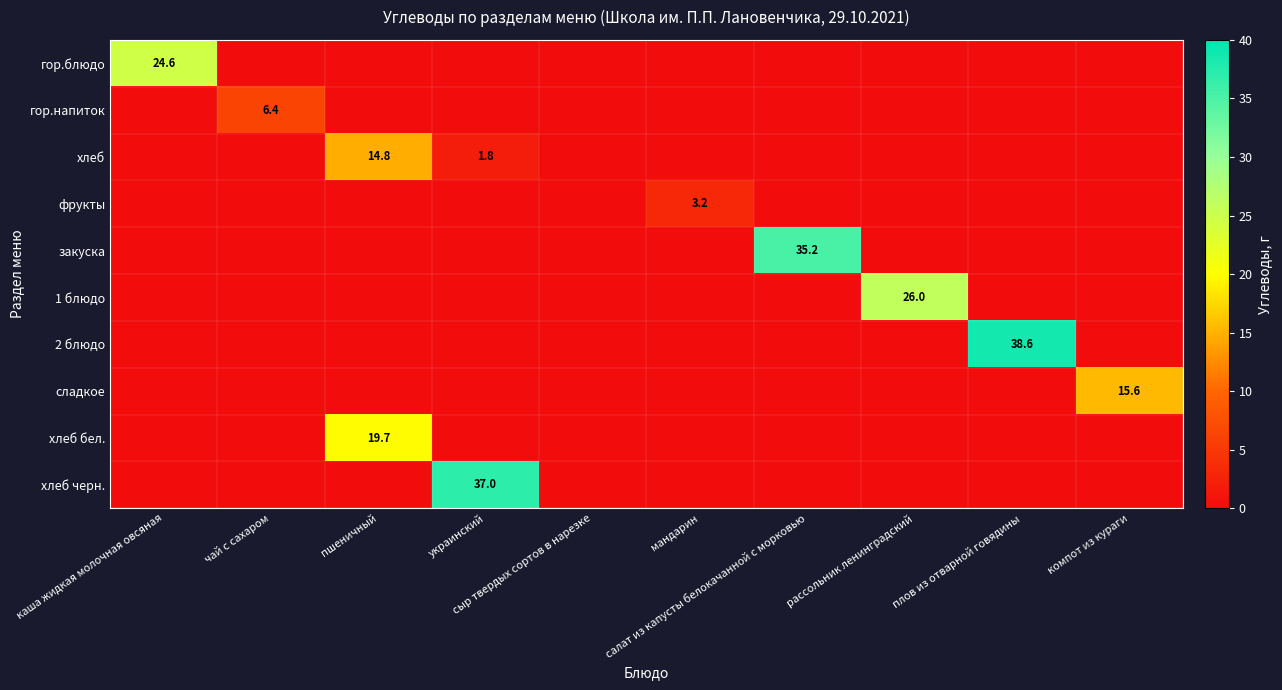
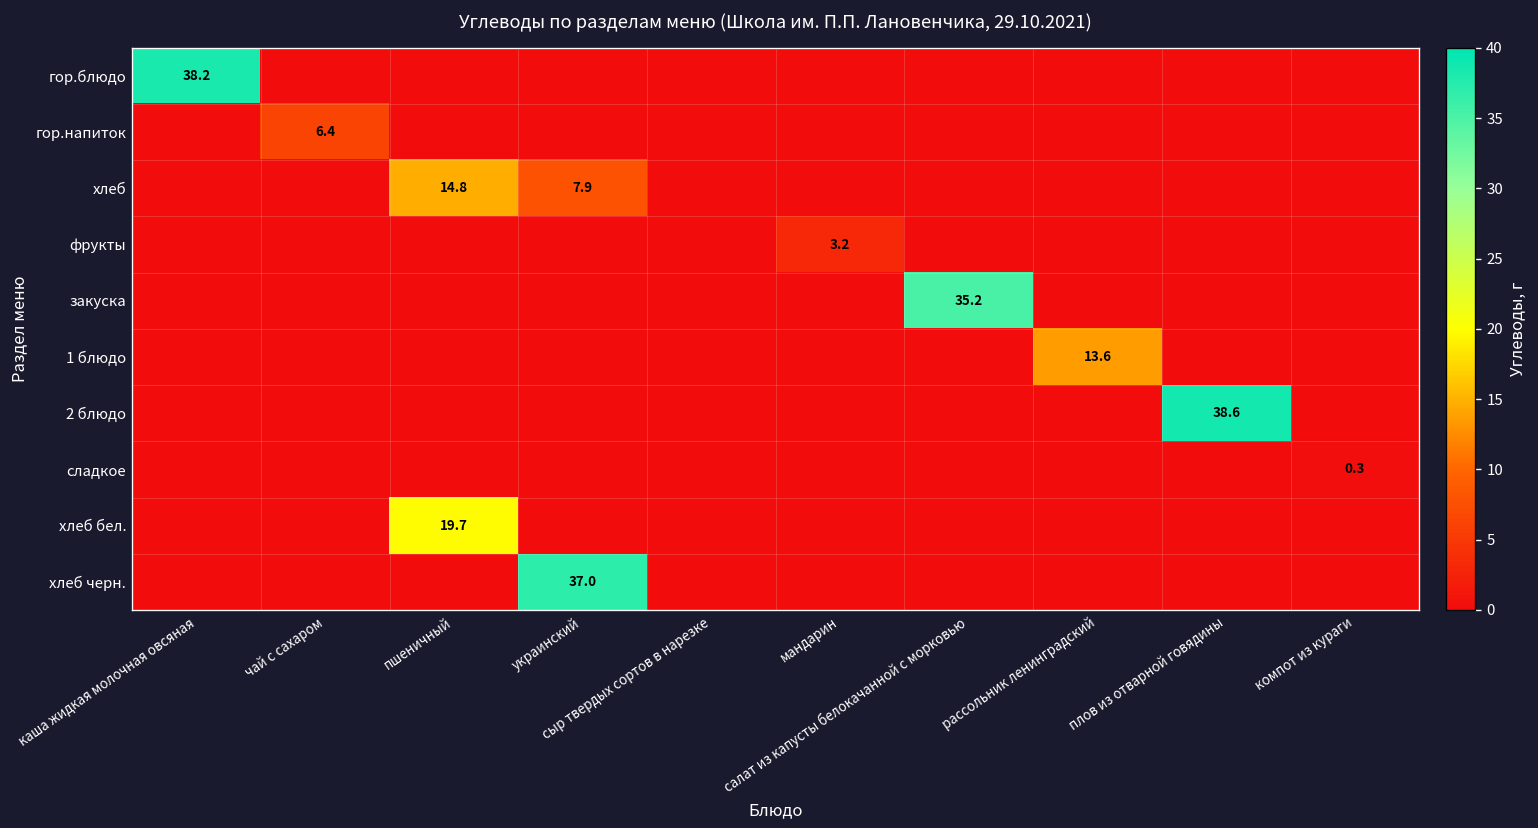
  {
    "гор.блюдо": {
-     "каша жидкая молочная овсяная": 24.6
+     "каша жидкая молочная овсяная": 38.2
    },
    "гор.напиток": {
      "чай с сахаром": 6.4
    },
    "хлеб": {
      "пшеничный": 14.8,
-     "украинский": 1.8
+     "украинский": 7.9
    },
    "фрукты": {
      "мандарин": 3.2
    },
    "закуска": {
      "салат из капусты белокачанной с морковью": 35.2
    },
    "1 блюдо": {
-     "рассольник ленинградский": 26.0
+     "рассольник ленинградский": 13.6
    },
    "2 блюдо": {
      "плов из отварной говядины": 38.6
    },
    "сладкое": {
-     "компот из кураги": 15.6
+     "компот из кураги": 0.3
    },
    "хлеб бел.": {
      "пшеничный": 19.7
    },
    "хлеб черн.": {
      "украинский": 37.0
    }
  }
